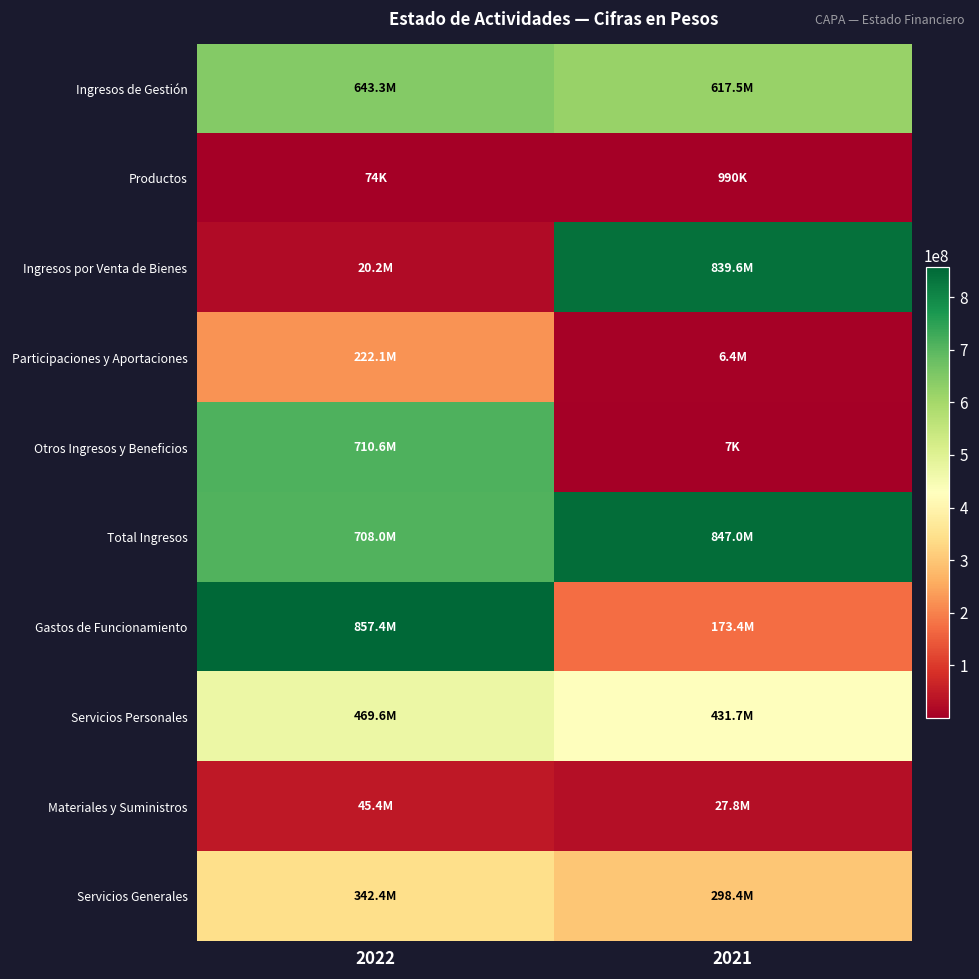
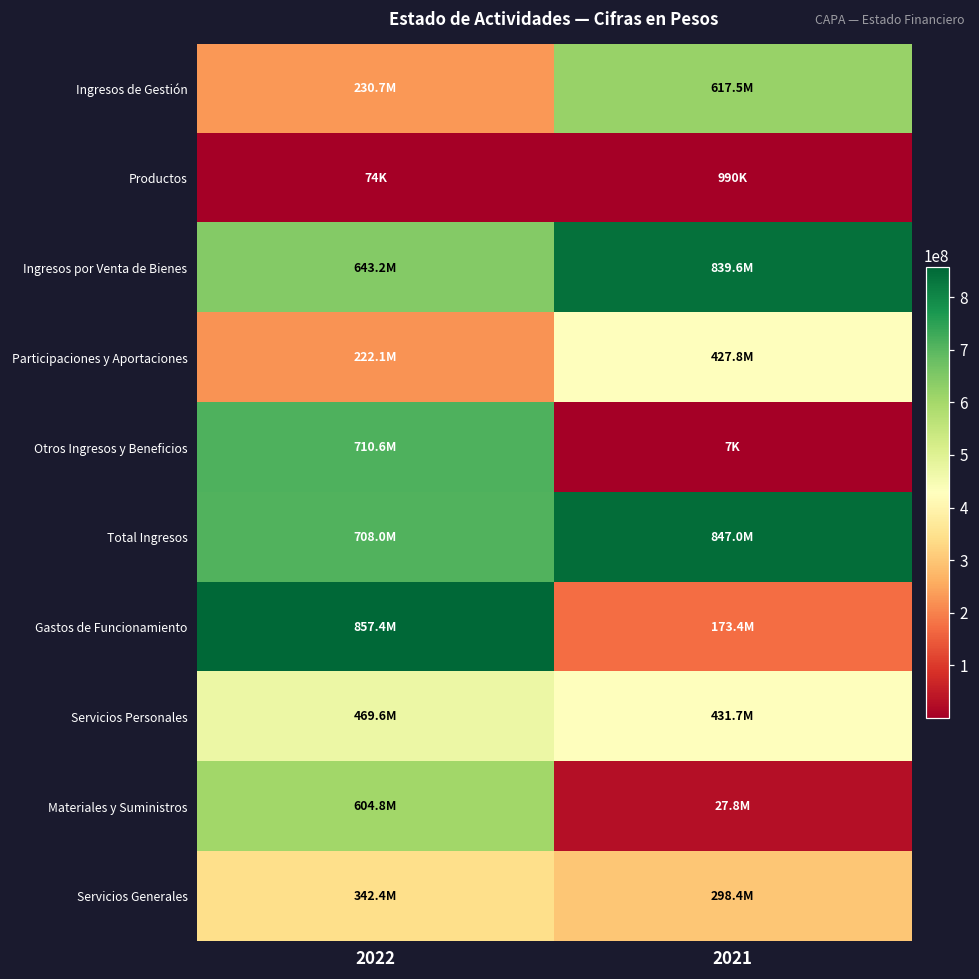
  {
    "Ingresos de Gestión": {
-     "2022": "643.3M",
+     "2022": "230.7M",
      "2021": "617.5M"
    },
    "Productos": {
      "2022": "74K",
      "2021": "990K"
    },
    "Ingresos por Venta de Bienes": {
-     "2022": "20.2M",
+     "2022": "643.2M",
      "2021": "839.6M"
    },
    "Participaciones y Aportaciones": {
      "2022": "222.1M",
-     "2021": "6.4M"
+     "2021": "427.8M"
    },
    "Otros Ingresos y Beneficios": {
      "2022": "710.6M",
      "2021": "7K"
    },
    "Total Ingresos": {
      "2022": "708.0M",
      "2021": "847.0M"
    },
    "Gastos de Funcionamiento": {
      "2022": "857.4M",
      "2021": "173.4M"
    },
    "Servicios Personales": {
      "2022": "469.6M",
      "2021": "431.7M"
    },
    "Materiales y Suministros": {
-     "2022": "45.4M",
+     "2022": "604.8M",
      "2021": "27.8M"
    },
    "Servicios Generales": {
      "2022": "342.4M",
      "2021": "298.4M"
    }
  }
